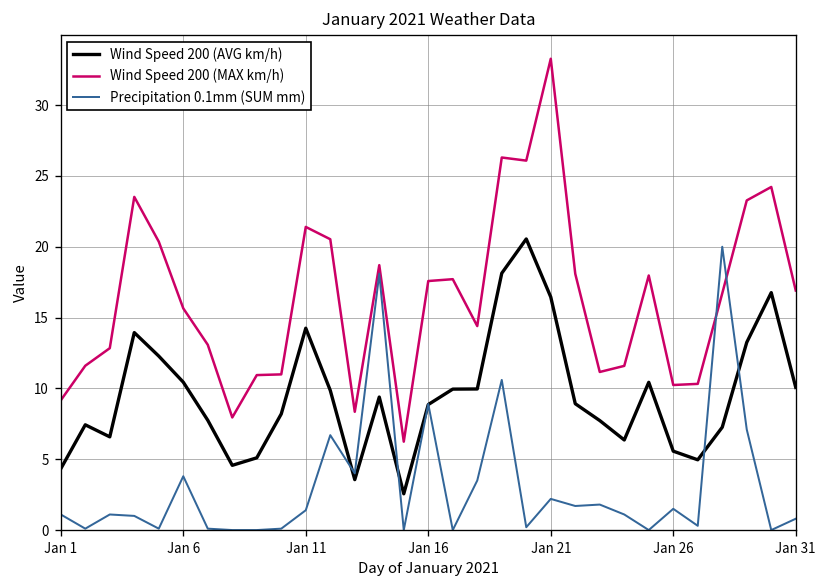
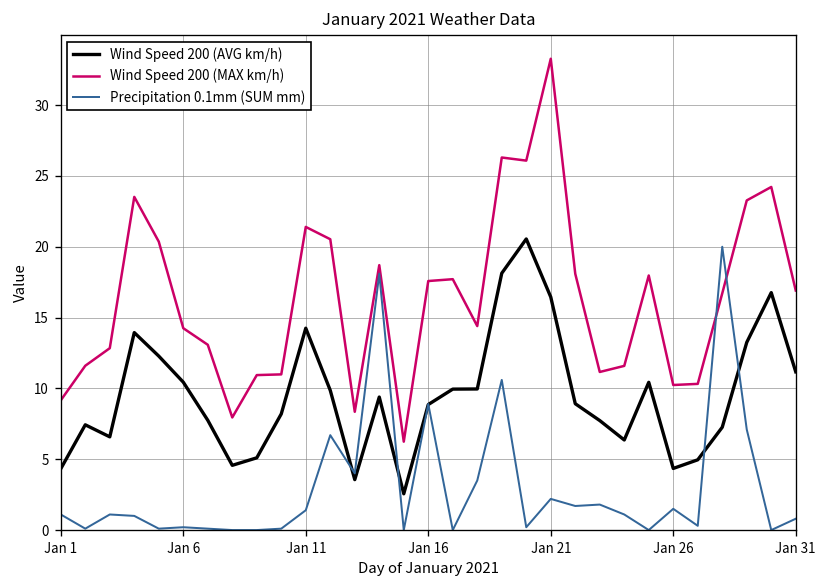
  {
    "Wind Speed 200 (AVG km/h)": {
      "Jan 1": 4.3,
      "Jan 6": 10.4,
      "Jan 11": 14.3,
      "Jan 21": 16.5,
-     "Jan 26": 5.6,
-     "Jan 31": 10.1
+     "Jan 26": 4.4,
+     "Jan 31": 11.2
    },
    "Wind Speed 200 (MAX km/h)": {
      "Jan 1": 9.2,
-     "Jan 6": 15.7,
+     "Jan 6": 14.3,
      "Jan 11": 21.4,
      "Jan 16": 17.6,
      "Jan 21": 33.3,
      "Jan 26": 10.2,
      "Jan 31": 16.9
    },
    "Precipitation 0.1mm (SUM mm)": {
      "Jan 1": 1.1,
-     "Jan 6": 3.8,
+     "Jan 6": 0.2,
      "Jan 11": 1.4,
      "Jan 21": 2.2,
      "Jan 26": 1.5,
      "Jan 31": 0.8
    }
  }
